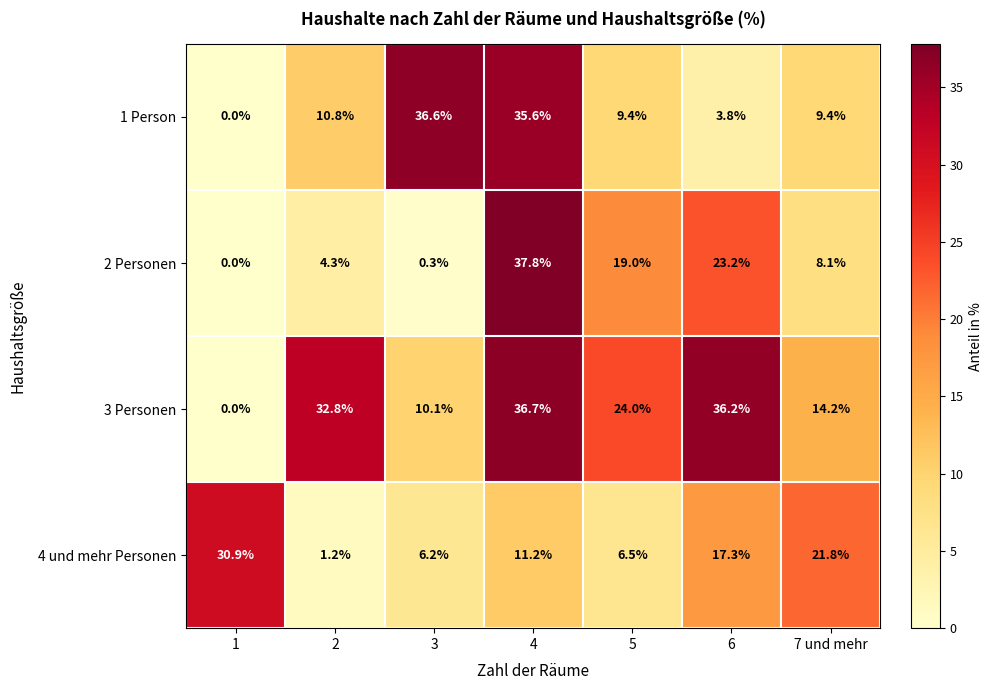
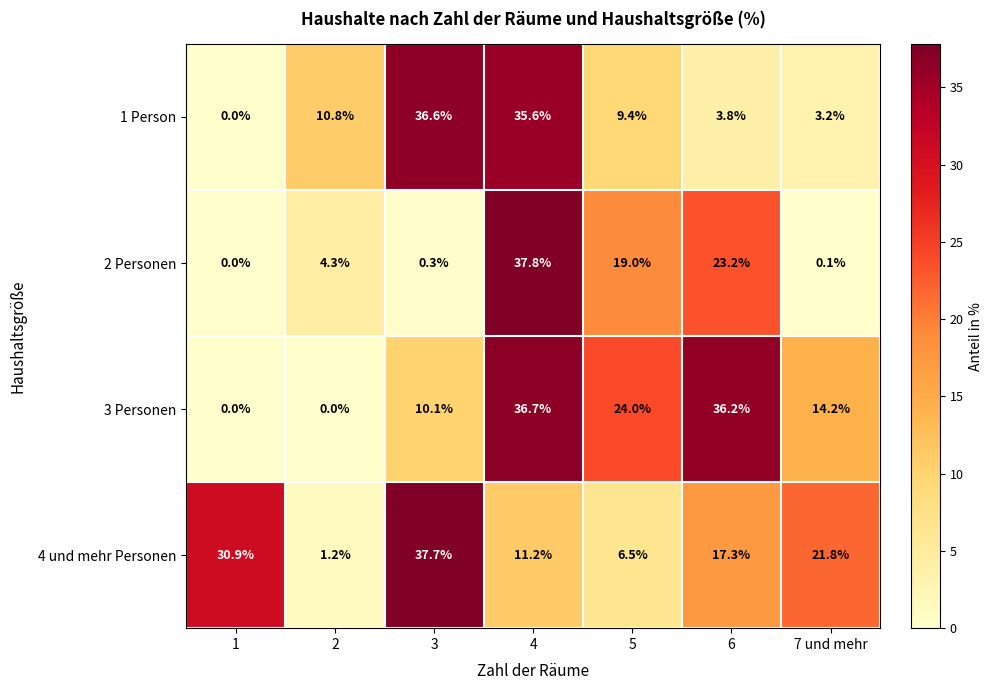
  {
    "1 Person": {
      "1": "0.0%",
      "2": "10.8%",
      "3": "36.6%",
      "4": "35.6%",
      "5": "9.4%",
      "6": "3.8%",
-     "7 und mehr": "9.4%"
+     "7 und mehr": "3.2%"
    },
    "2 Personen": {
      "1": "0.0%",
      "2": "4.3%",
      "3": "0.3%",
      "4": "37.8%",
      "5": "19.0%",
      "6": "23.2%",
-     "7 und mehr": "8.1%"
+     "7 und mehr": "0.1%"
    },
    "3 Personen": {
      "1": "0.0%",
-     "2": "32.8%",
+     "2": "0.0%",
      "3": "10.1%",
      "4": "36.7%",
      "5": "24.0%",
      "6": "36.2%",
      "7 und mehr": "14.2%"
    },
    "4 und mehr Personen": {
      "1": "30.9%",
      "2": "1.2%",
-     "3": "6.2%",
+     "3": "37.7%",
      "4": "11.2%",
      "5": "6.5%",
      "6": "17.3%",
      "7 und mehr": "21.8%"
    }
  }
